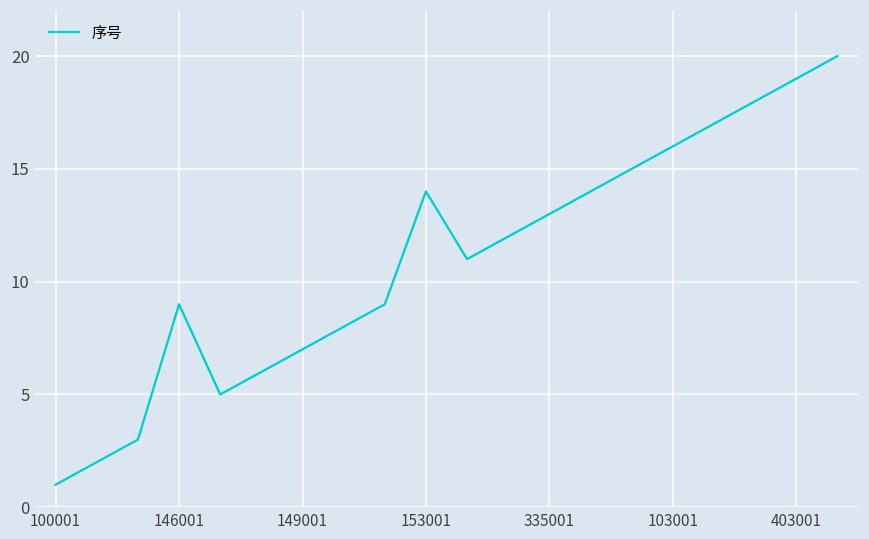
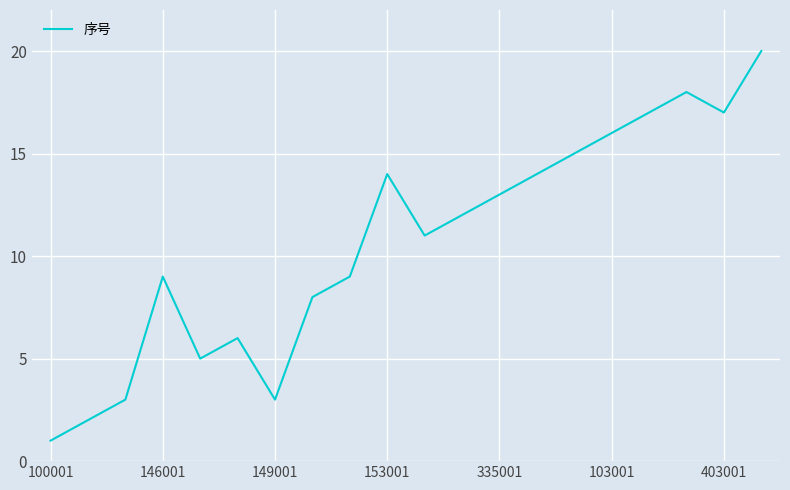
  {
    "100001": 1,
    "146001": 9,
-   "149001": 7,
+   "149001": 3,
    "153001": 14,
    "335001": 13,
    "103001": 16,
-   "403001": 19
+   "403001": 17
  }
